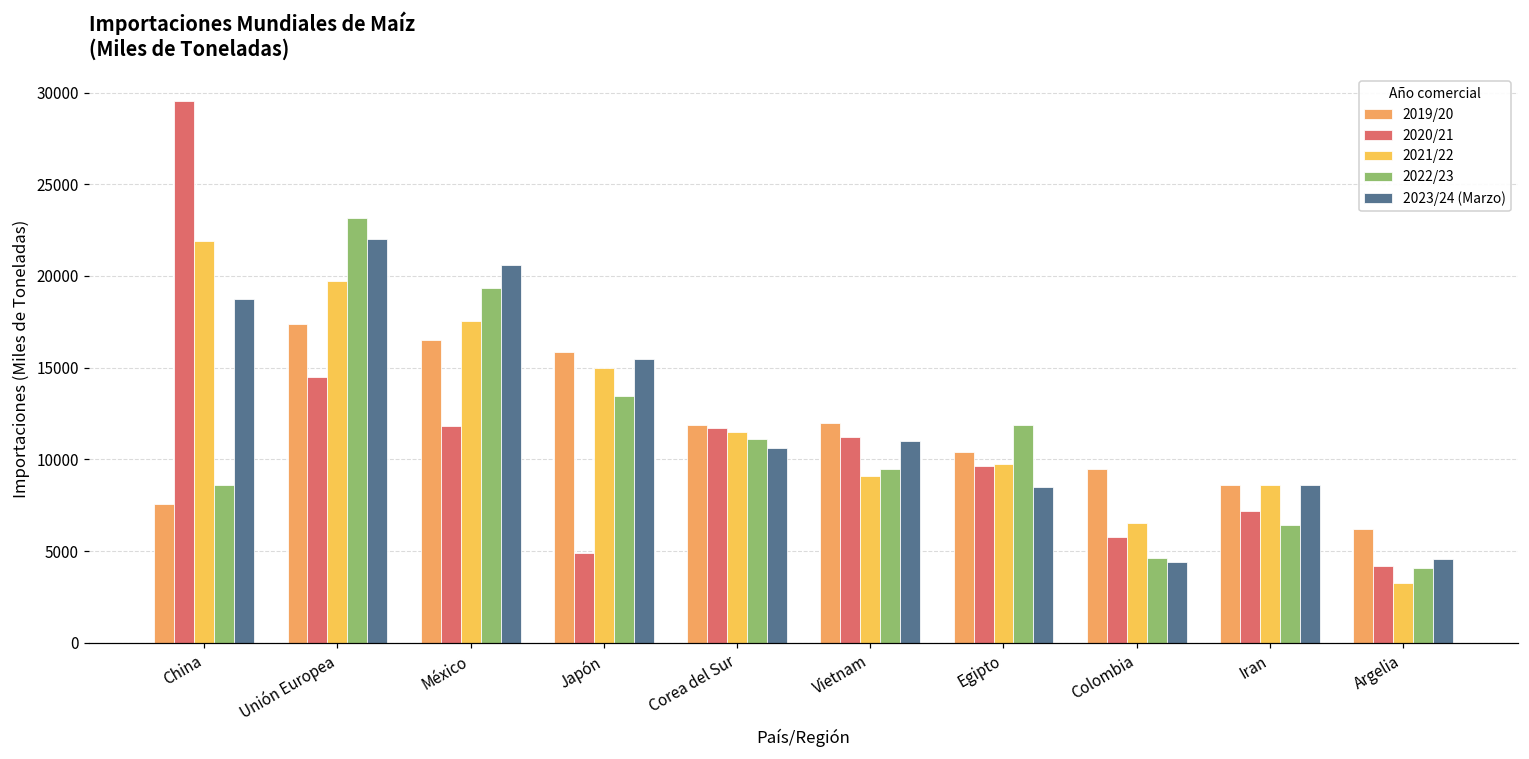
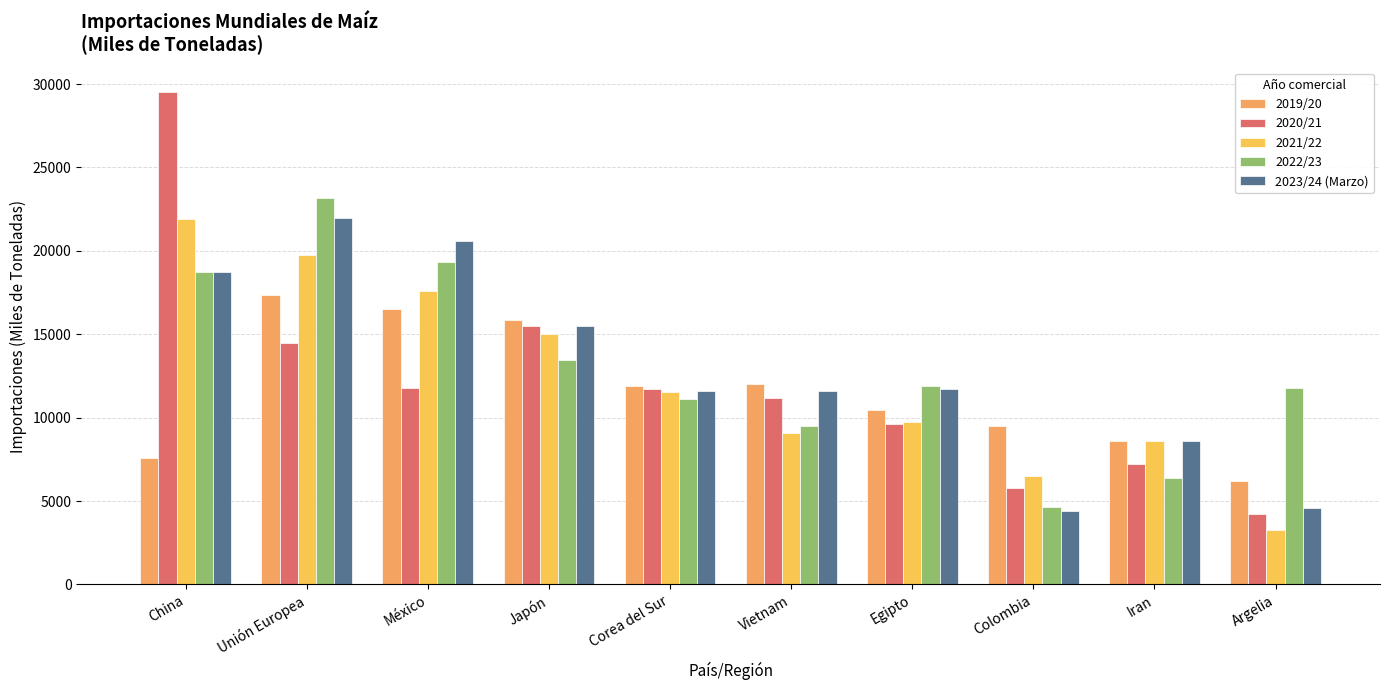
  {
    "2020/21": {
      "China": 29500,
      "Unión Europea": 14500,
      "México": 11800,
-     "Japón": 4900,
+     "Japón": 15500,
      "Corea del Sur": 11700,
      "Vietnam": 11200,
      "Egipto": 9600,
      "Colombia": 5800,
      "Iran": 7200,
      "Argelia": 4200
    },
    "2022/23": {
-     "China": 8600,
+     "China": 18700,
      "Unión Europea": 23200,
      "México": 19400,
      "Japón": 13500,
      "Corea del Sur": 11100,
      "Vietnam": 9500,
      "Egipto": 11900,
      "Colombia": 4600,
      "Iran": 6400,
-     "Argelia": 4100
+     "Argelia": 11800
    },
    "2023/24 (Marzo)": {
      "China": 18700,
      "Unión Europea": 22000,
      "México": 20600,
      "Japón": 15500,
-     "Corea del Sur": 10600,
-     "Vietnam": 11000,
-     "Egipto": 8500,
+     "Corea del Sur": 11600,
+     "Vietnam": 11600,
+     "Egipto": 11700,
      "Colombia": 4400,
      "Iran": 8600,
      "Argelia": 4600
    }
  }
